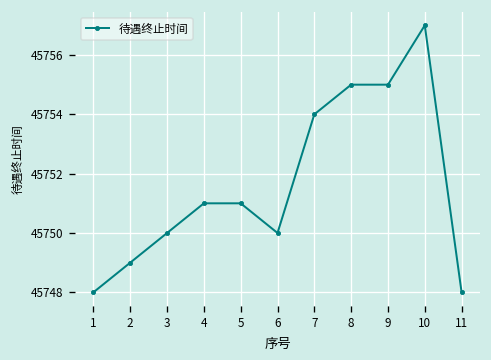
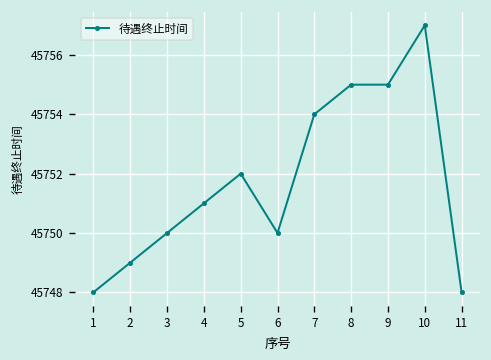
  {
    "1": 45748,
    "2": 45749,
    "3": 45750,
    "4": 45751,
-   "5": 45751,
+   "5": 45752,
    "6": 45750,
    "7": 45754,
    "8": 45755,
    "9": 45755,
    "10": 45757,
    "11": 45748
  }
